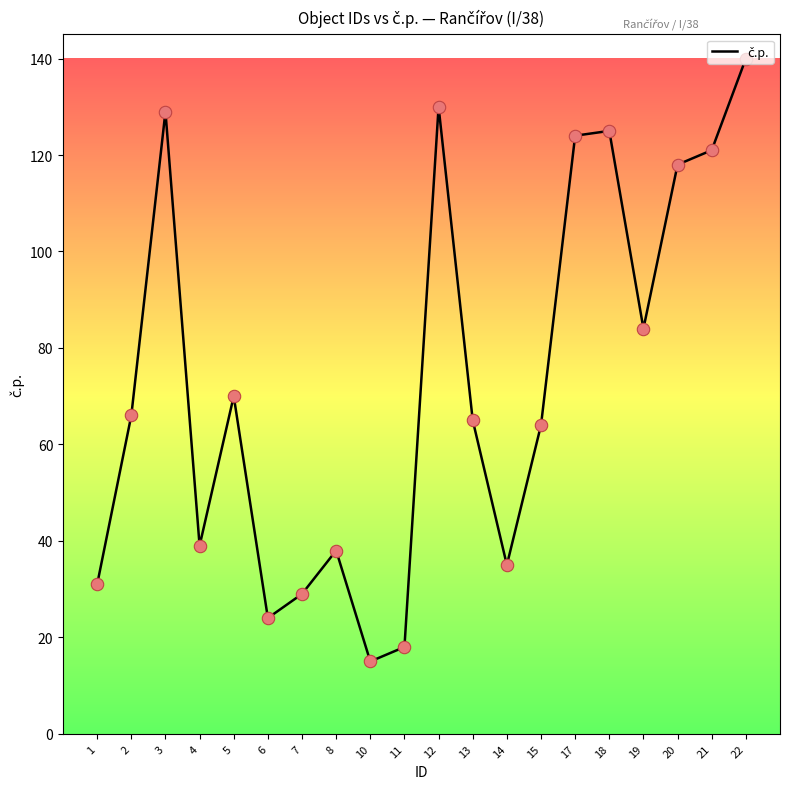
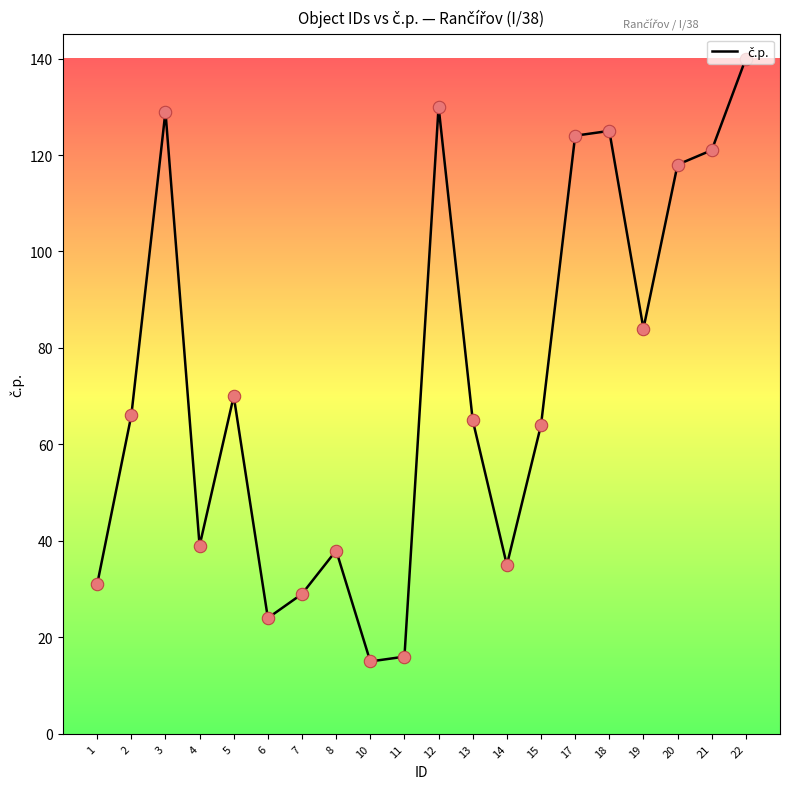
  {
    "1": 31,
    "2": 66,
    "3": 129,
    "4": 39,
    "5": 70,
    "6": 24,
    "7": 29,
    "8": 38,
    "10": 15,
-   "11": 18,
+   "11": 16,
    "12": 130,
    "13": 65,
    "14": 35,
    "15": 64,
    "17": 124,
    "18": 125,
    "19": 84,
    "20": 118,
    "21": 121
  }
